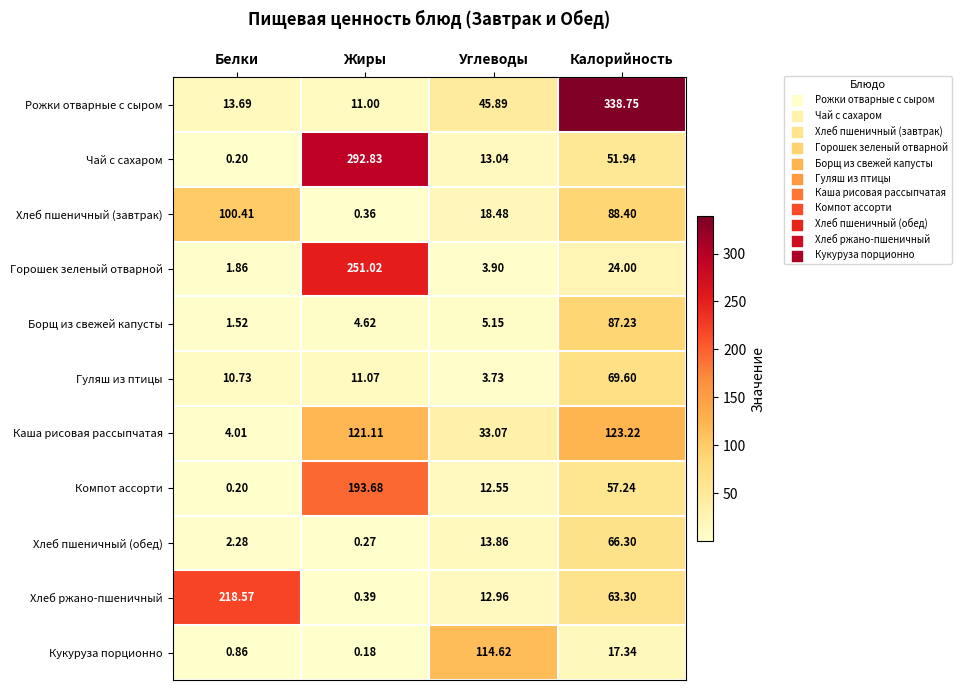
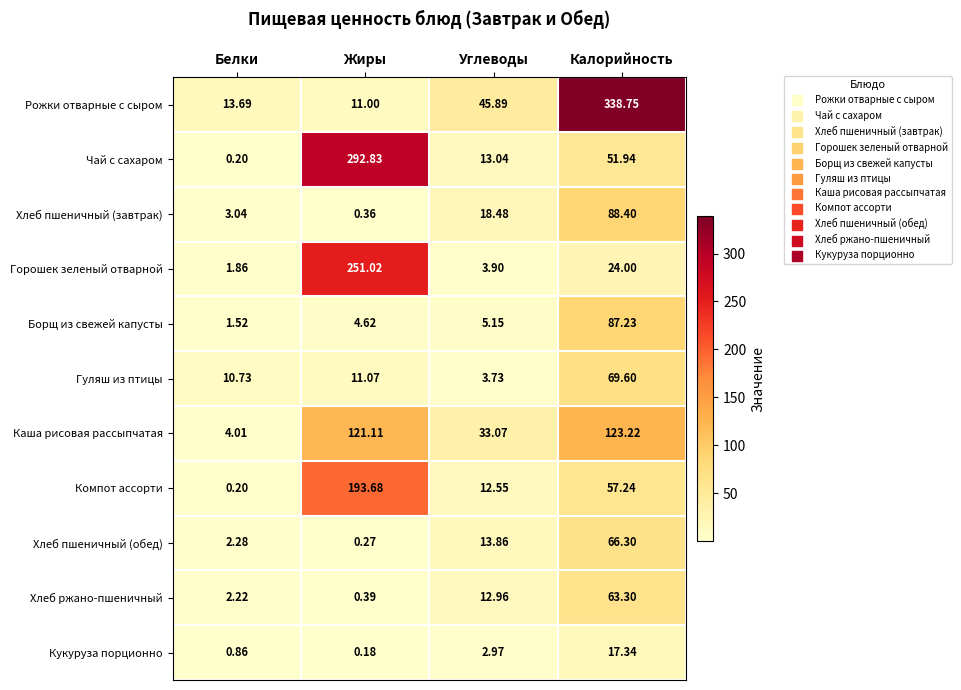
  {
    "Рожки отварные с сыром": {
      "Белки": 13.69,
      "Жиры": 11.00,
      "Углеводы": 45.89,
      "Калорийность": 338.75
    },
    "Чай с сахаром": {
      "Белки": 0.20,
      "Жиры": 292.83,
      "Углеводы": 13.04,
      "Калорийность": 51.94
    },
    "Хлеб пшеничный (завтрак)": {
-     "Белки": 100.41,
+     "Белки": 3.04,
      "Жиры": 0.36,
      "Углеводы": 18.48,
      "Калорийность": 88.40
    },
    "Горошек зеленый отварной": {
      "Белки": 1.86,
      "Жиры": 251.02,
      "Углеводы": 3.90,
      "Калорийность": 24.00
    },
    "Борщ из свежей капусты": {
      "Белки": 1.52,
      "Жиры": 4.62,
      "Углеводы": 5.15,
      "Калорийность": 87.23
    },
    "Гуляш из птицы": {
      "Белки": 10.73,
      "Жиры": 11.07,
      "Углеводы": 3.73,
      "Калорийность": 69.60
    },
    "Каша рисовая рассыпчатая": {
      "Белки": 4.01,
      "Жиры": 121.11,
      "Углеводы": 33.07,
      "Калорийность": 123.22
    },
    "Компот ассорти": {
      "Белки": 0.20,
      "Жиры": 193.68,
      "Углеводы": 12.55,
      "Калорийность": 57.24
    },
    "Хлеб пшеничный (обед)": {
      "Белки": 2.28,
      "Жиры": 0.27,
      "Углеводы": 13.86,
      "Калорийность": 66.30
    },
    "Хлеб ржано-пшеничный": {
-     "Белки": 218.57,
+     "Белки": 2.22,
      "Жиры": 0.39,
      "Углеводы": 12.96,
      "Калорийность": 63.30
    },
    "Кукуруза порционно": {
      "Белки": 0.86,
      "Жиры": 0.18,
-     "Углеводы": 114.62,
+     "Углеводы": 2.97,
      "Калорийность": 17.34
    }
  }
